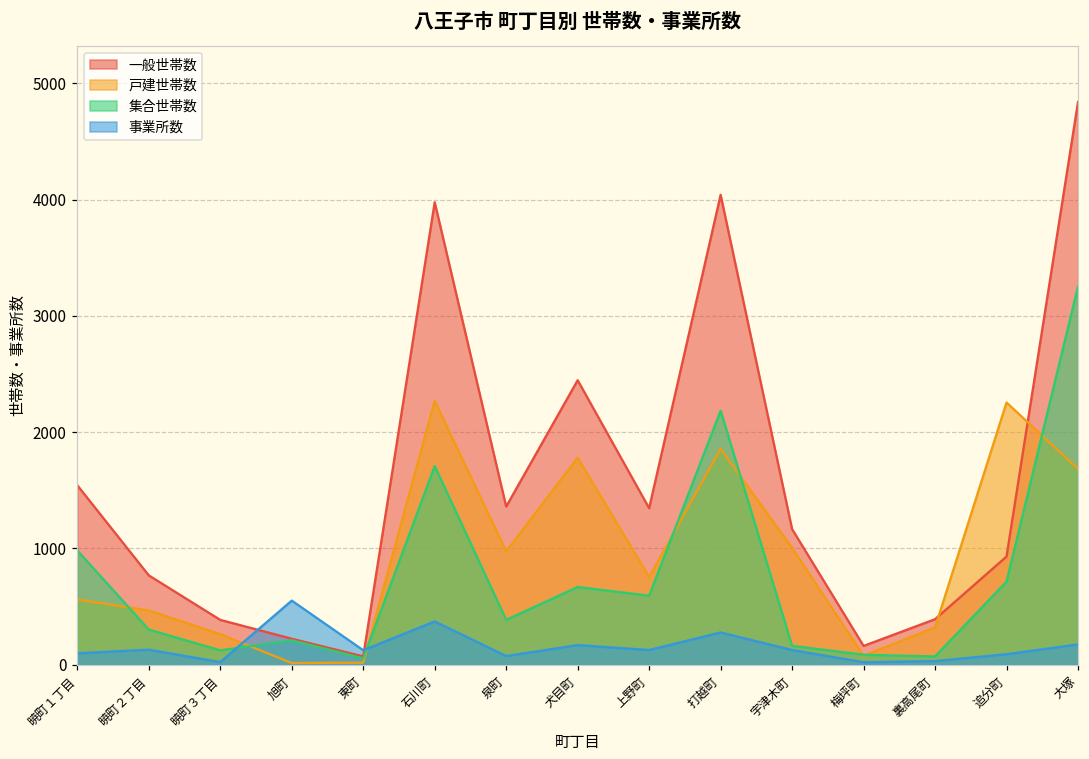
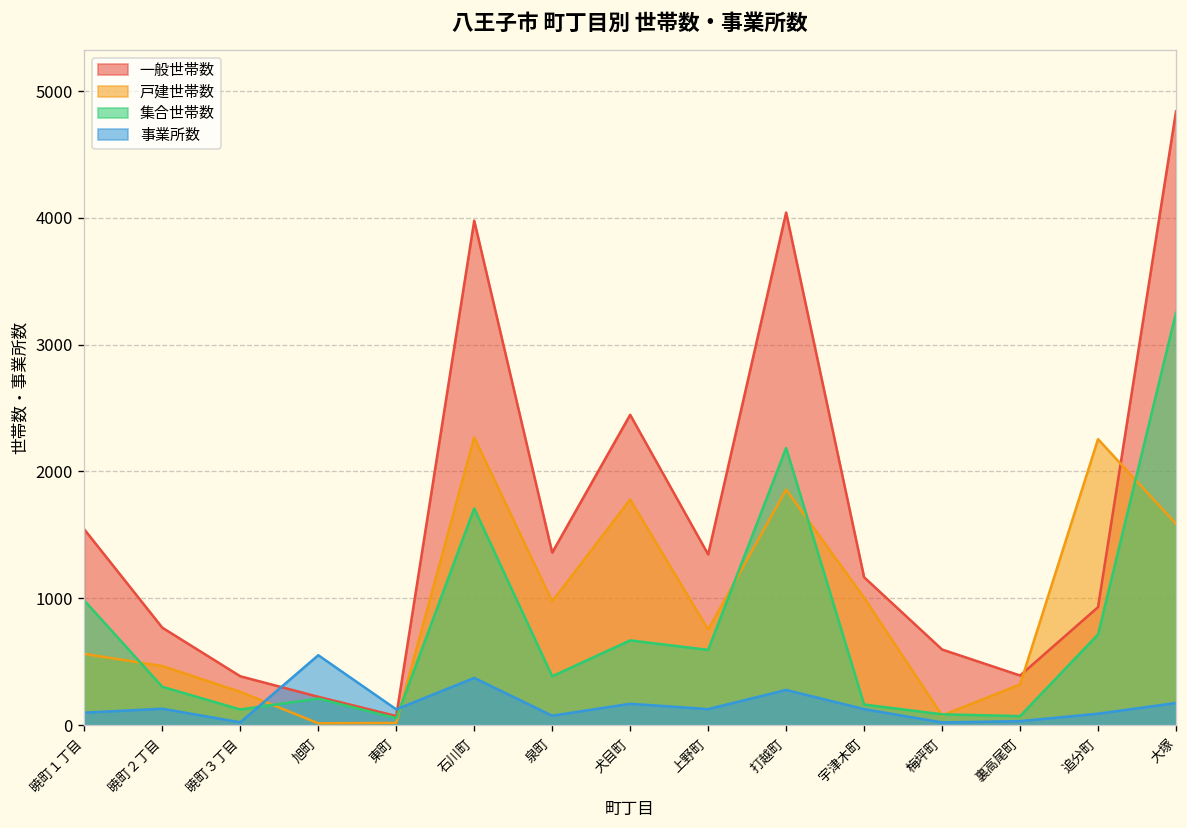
  {
    "一般世帯数": {
      "暁町１丁目": 1540,
      "暁町２丁目": 770,
      "暁町３丁目": 390,
      "石川町": 3980,
      "泉町": 1360,
      "犬目町": 2450,
      "上野町": 1350,
      "打越町": 4040,
      "宇津木町": 1170,
-     "梅坪町": 160,
+     "梅坪町": 600,
      "裏高尾町": 390,
      "追分町": 930,
      "大塚": 4840
    },
    "戸建世帯数": {
      "暁町１丁目": 560,
      "暁町２丁目": 470,
      "暁町３丁目": 260,
      "旭町": 10,
      "東町": 20,
      "石川町": 2270,
      "泉町": 980,
      "犬目町": 1780,
      "上野町": 750,
      "打越町": 1860,
      "宇津木町": 1000,
      "裏高尾町": 320,
      "追分町": 2260,
-     "大塚": 1690
+     "大塚": 1590
    },
    "集合世帯数": {
      "暁町１丁目": 980,
      "暁町２丁目": 300,
      "暁町３丁目": 120,
      "石川町": 1710,
      "泉町": 390,
      "犬目町": 670,
      "上野町": 590,
      "打越町": 2190,
      "宇津木町": 160,
      "裏高尾町": 70,
      "追分町": 720,
      "大塚": 3250
    },
    "事業所数": {
      "暁町１丁目": 100,
      "暁町２丁目": 130,
      "暁町３丁目": 20,
      "旭町": 550,
      "東町": 120,
      "石川町": 370,
      "泉町": 70,
      "犬目町": 170,
      "上野町": 130,
      "打越町": 280,
      "宇津木町": 130,
      "梅坪町": 20,
      "裏高尾町": 30,
      "追分町": 90,
      "大塚": 170
    }
  }
